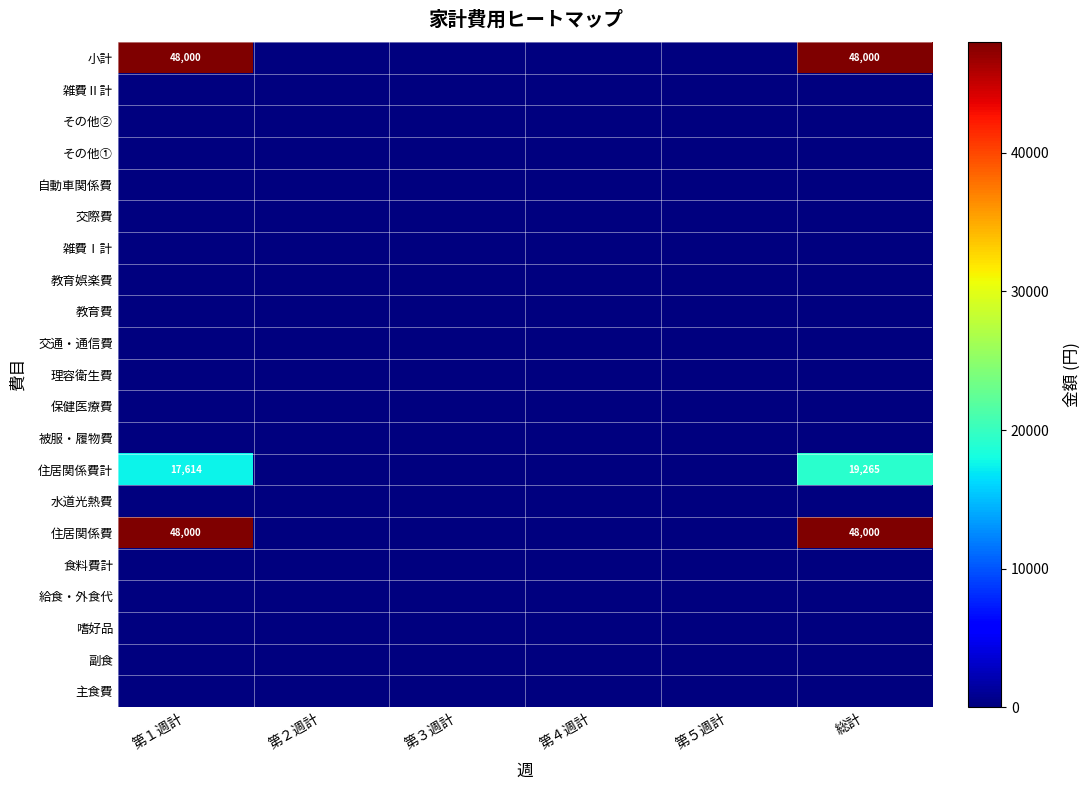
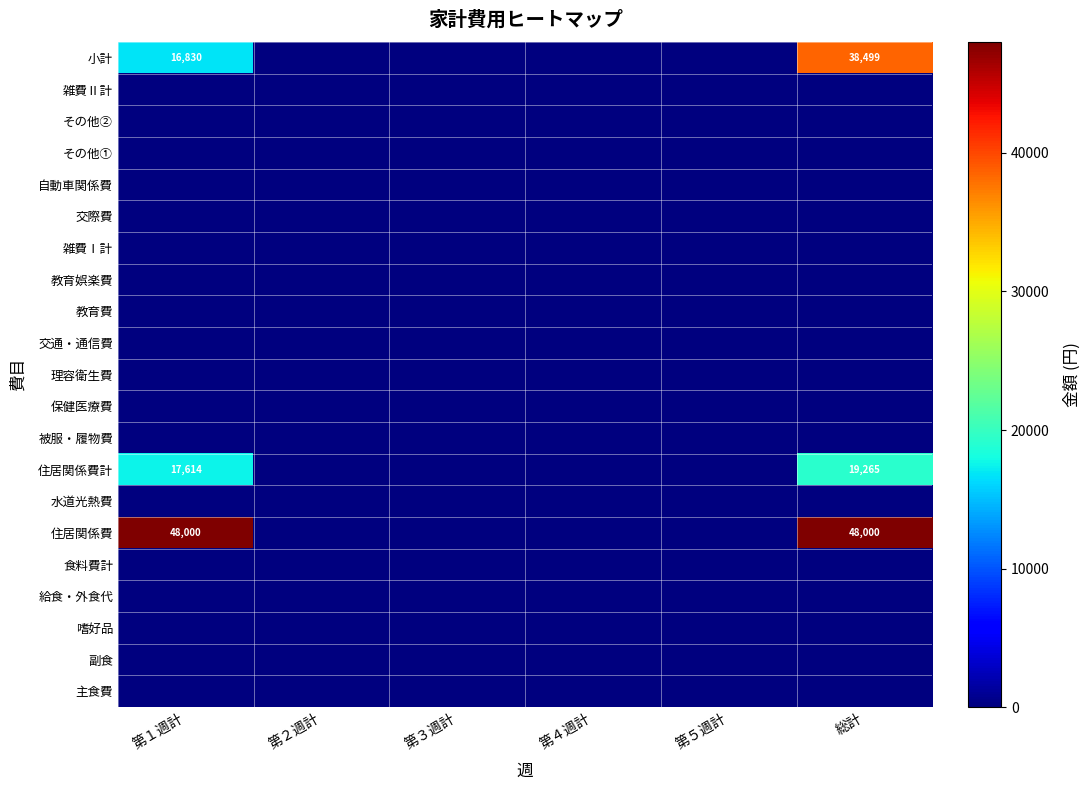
  {
    "小計": {
-     "第１週計": "48,000",
-     "総計": "48,000"
+     "第１週計": "16,830",
+     "総計": "38,499"
    },
    "住居関係費計": {
      "第１週計": "17,614",
      "総計": "19,265"
    },
    "住居関係費": {
      "第１週計": "48,000",
      "総計": "48,000"
    }
  }
